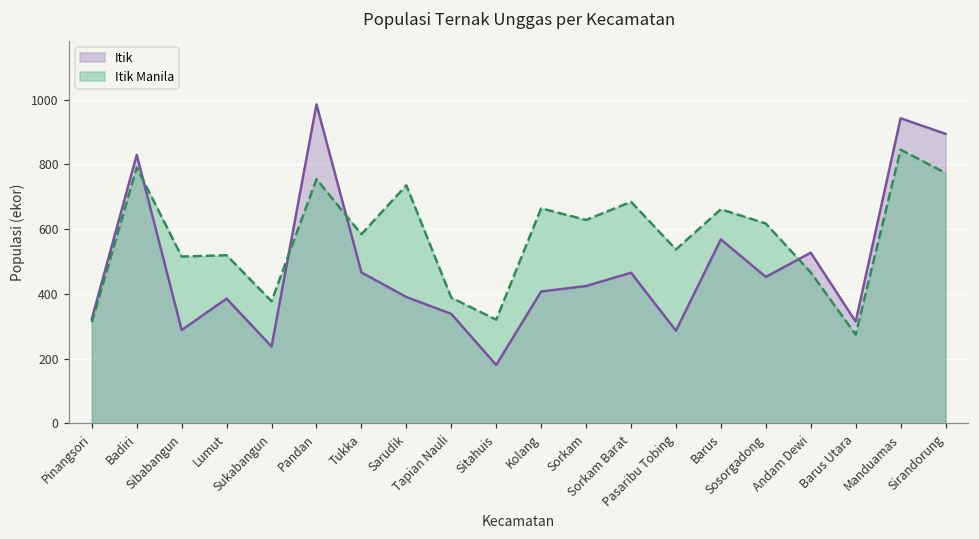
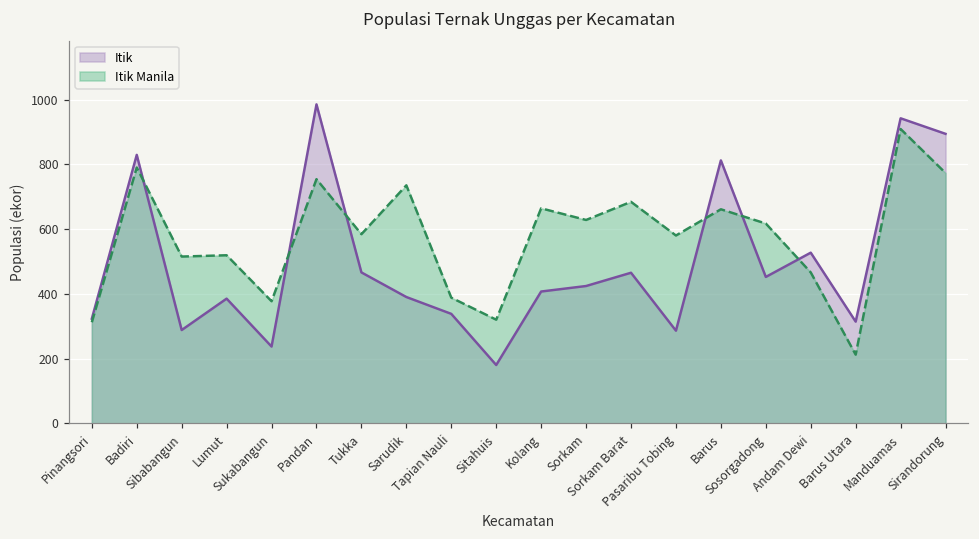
  {
    "Itik": {
      "Pinangsori": 320,
      "Badiri": 830,
      "Sibabangun": 290,
      "Lumut": 390,
      "Sukabangun": 240,
      "Pandan": 990,
      "Tukka": 470,
      "Sarudik": 390,
      "Tapian Nauli": 340,
      "Sitahuis": 180,
      "Kolang": 410,
      "Sorkam": 420,
      "Sorkam Barat": 470,
      "Pasaribu Tobing": 290,
-     "Barus": 570,
+     "Barus": 810,
      "Sosorgadong": 450,
      "Andam Dewi": 530,
      "Barus Utara": 310,
      "Manduamas": 940,
      "Sirandorung": 890
    },
    "Itik Manila": {
      "Pinangsori": 310,
      "Badiri": 790,
      "Sibabangun": 520,
      "Lumut": 520,
      "Sukabangun": 380,
      "Pandan": 750,
      "Tukka": 580,
      "Sarudik": 740,
      "Tapian Nauli": 390,
      "Sitahuis": 320,
      "Kolang": 660,
      "Sorkam": 630,
      "Sorkam Barat": 680,
-     "Pasaribu Tobing": 540,
+     "Pasaribu Tobing": 580,
      "Barus": 660,
      "Sosorgadong": 620,
      "Andam Dewi": 470,
-     "Barus Utara": 270,
-     "Manduamas": 850,
+     "Barus Utara": 210,
+     "Manduamas": 910,
      "Sirandorung": 770
    }
  }
